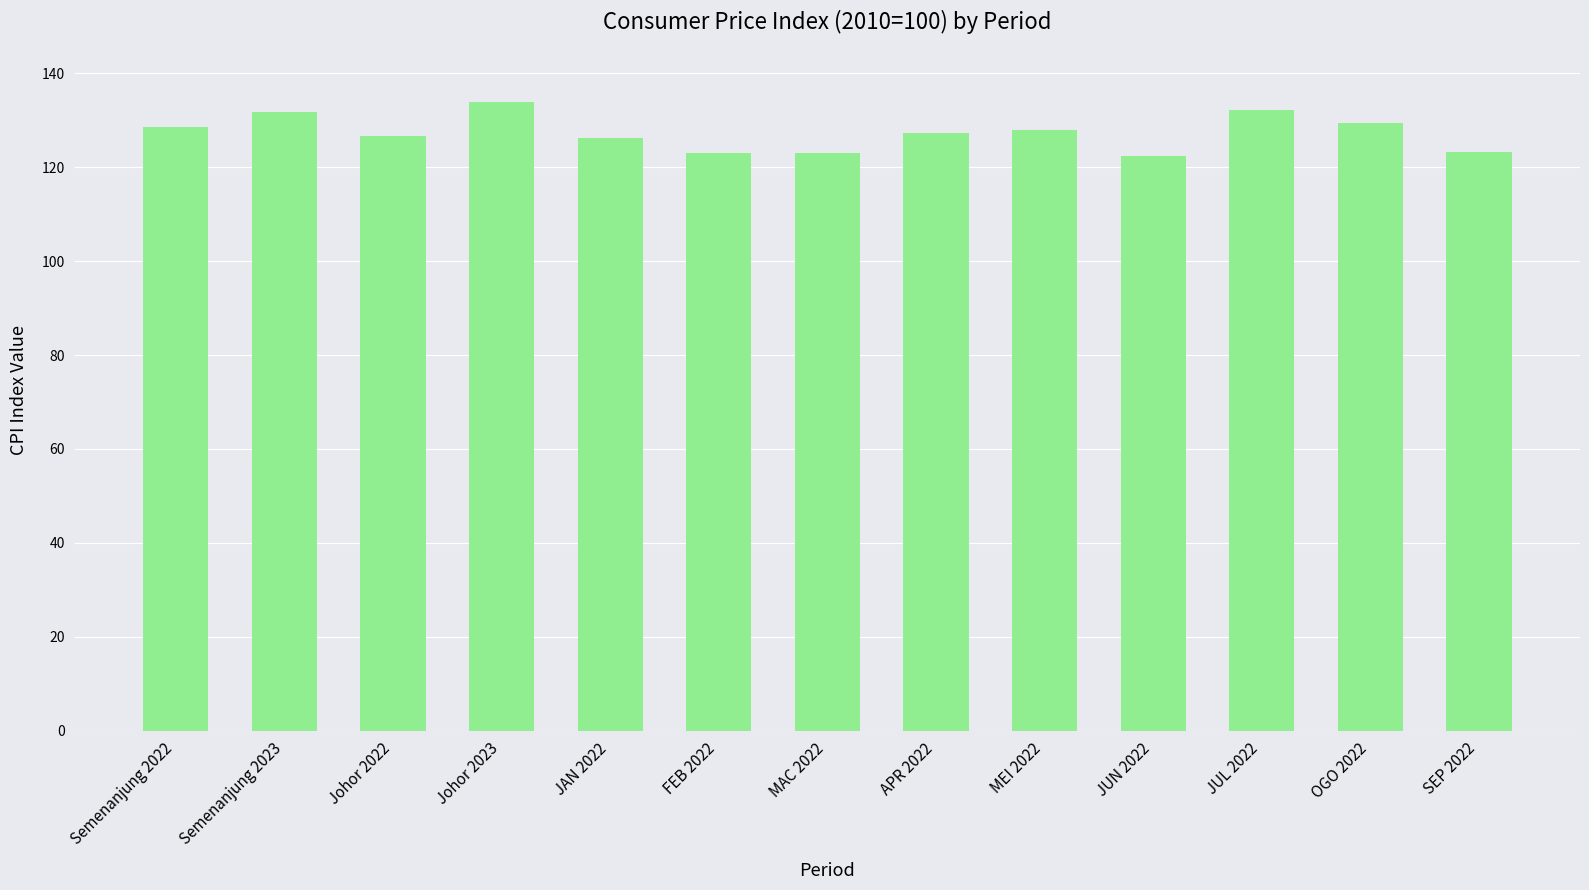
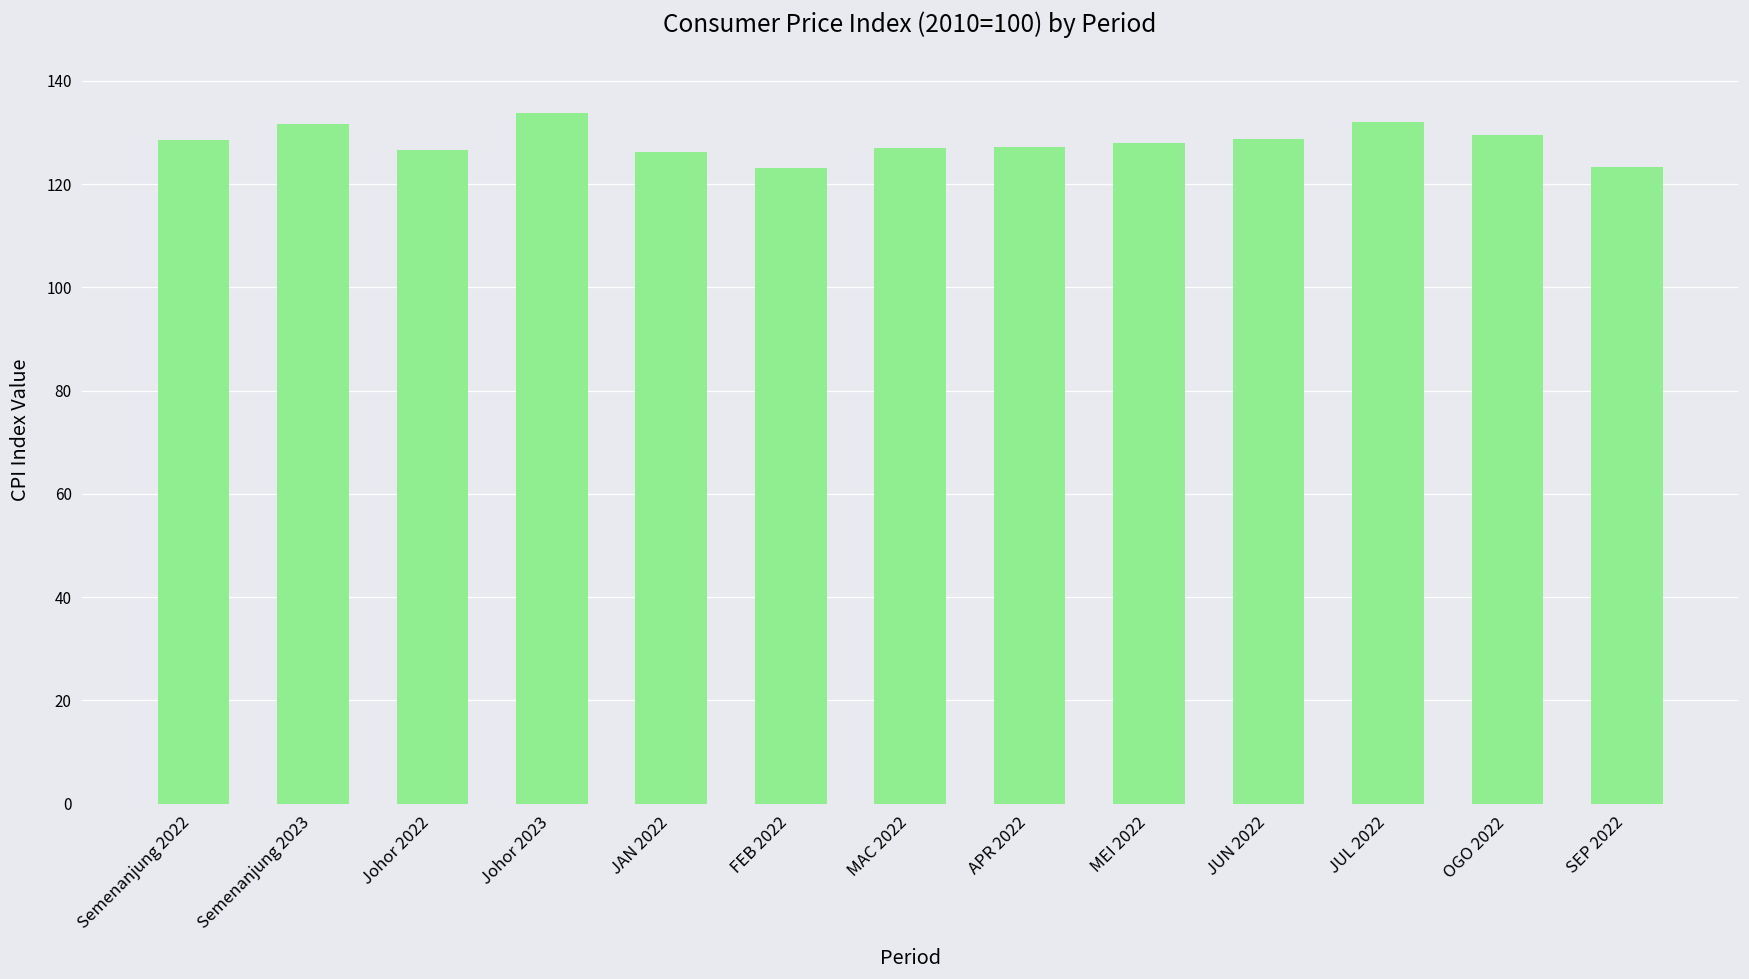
  {
    "Semenanjung 2022": 129,
    "Semenanjung 2023": 132,
    "Johor 2022": 127,
    "Johor 2023": 134,
    "JAN 2022": 126,
    "FEB 2022": 123,
-   "MAC 2022": 123,
+   "MAC 2022": 127,
    "APR 2022": 127,
    "MEI 2022": 128,
-   "JUN 2022": 122,
+   "JUN 2022": 129,
    "JUL 2022": 132,
    "OGO 2022": 129,
    "SEP 2022": 123
  }
